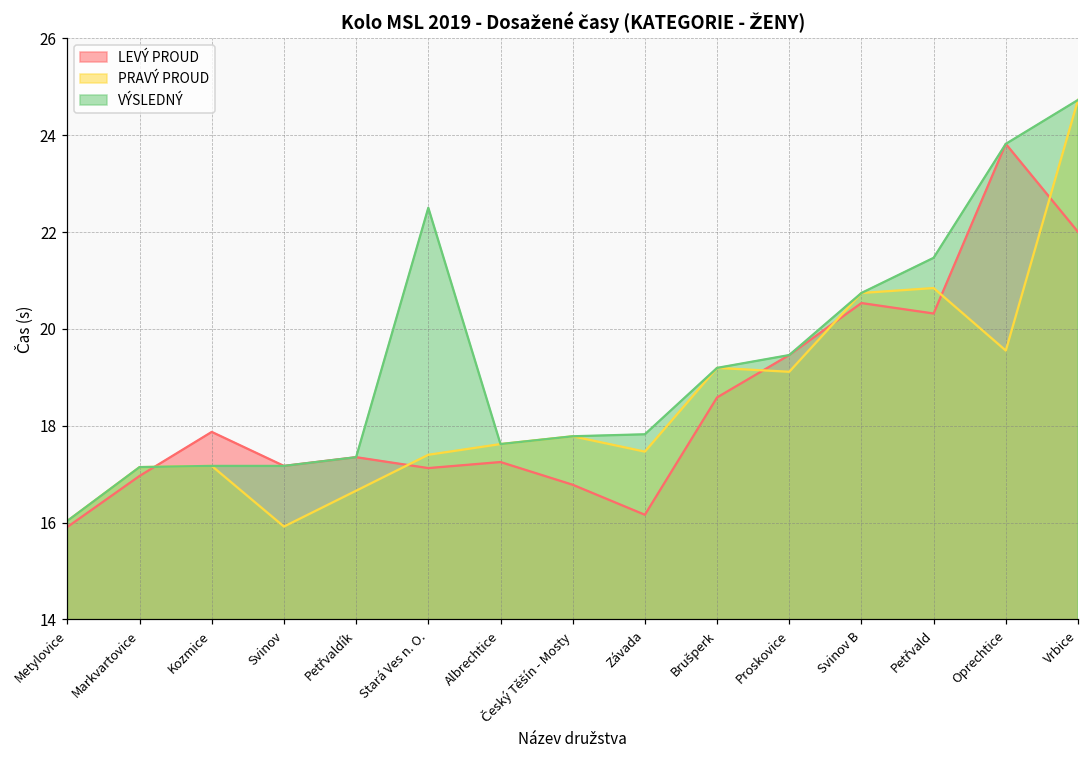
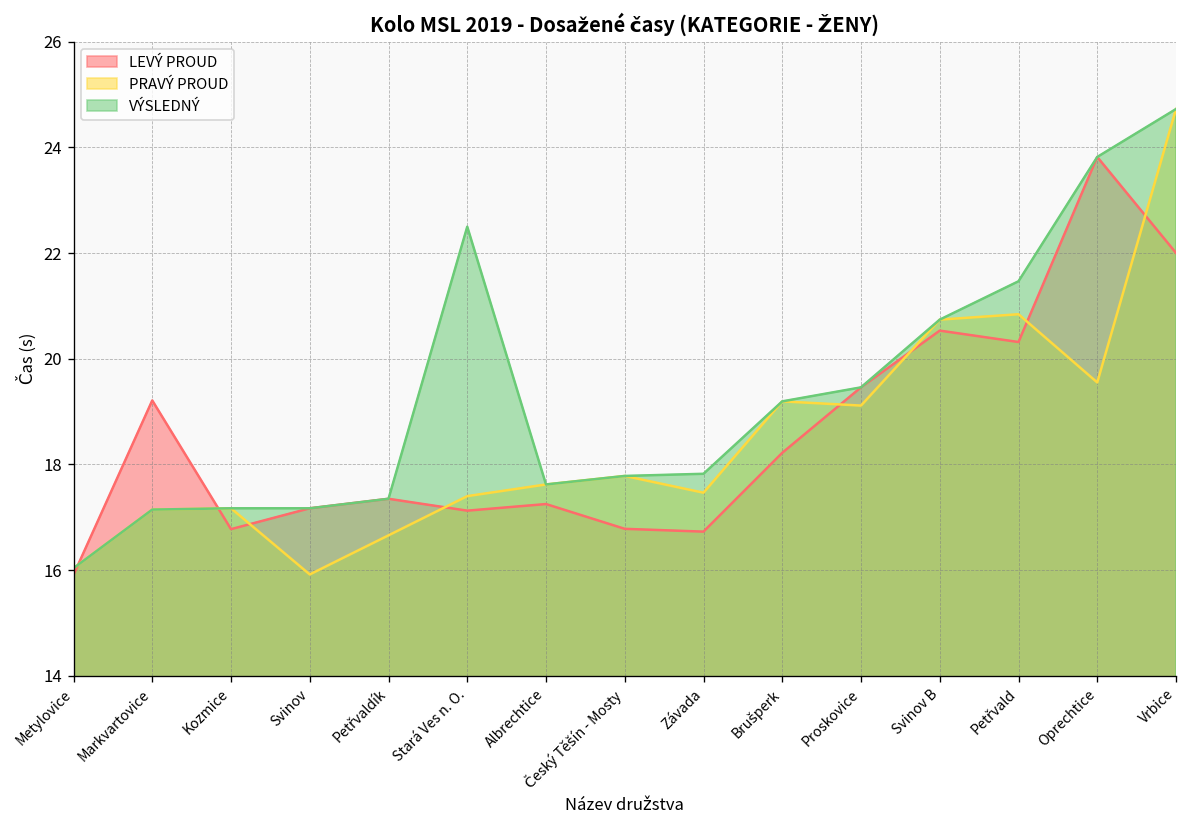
  {
    "LEVÝ PROUD": {
      "Metylovice": 15.9,
-     "Markvartovice": 17.0,
-     "Kozmice": 17.9,
+     "Markvartovice": 19.2,
+     "Kozmice": 16.8,
      "Stará Ves n. O.": 17.1,
      "Albrechtice": 17.3,
      "Český Těšín - Mosty": 16.8,
-     "Závada": 16.2,
-     "Brušperk": 18.6,
+     "Závada": 16.7,
+     "Brušperk": 18.2,
      "Svinov B": 20.5,
      "Petřvald": 20.3,
      "Vrbice": 22.0
    },
    "PRAVÝ PROUD": {
      "Svinov": 15.9,
      "Petřvaldík": 16.7,
      "Stará Ves n. O.": 17.4,
      "Závada": 17.5,
      "Proskovice": 19.1,
      "Petřvald": 20.8,
      "Oprechtice": 19.6
    },
    "VÝSLEDNÝ": {
      "Stará Ves n. O.": 22.5,
      "Závada": 17.8,
      "Petřvald": 21.5
    }
  }
